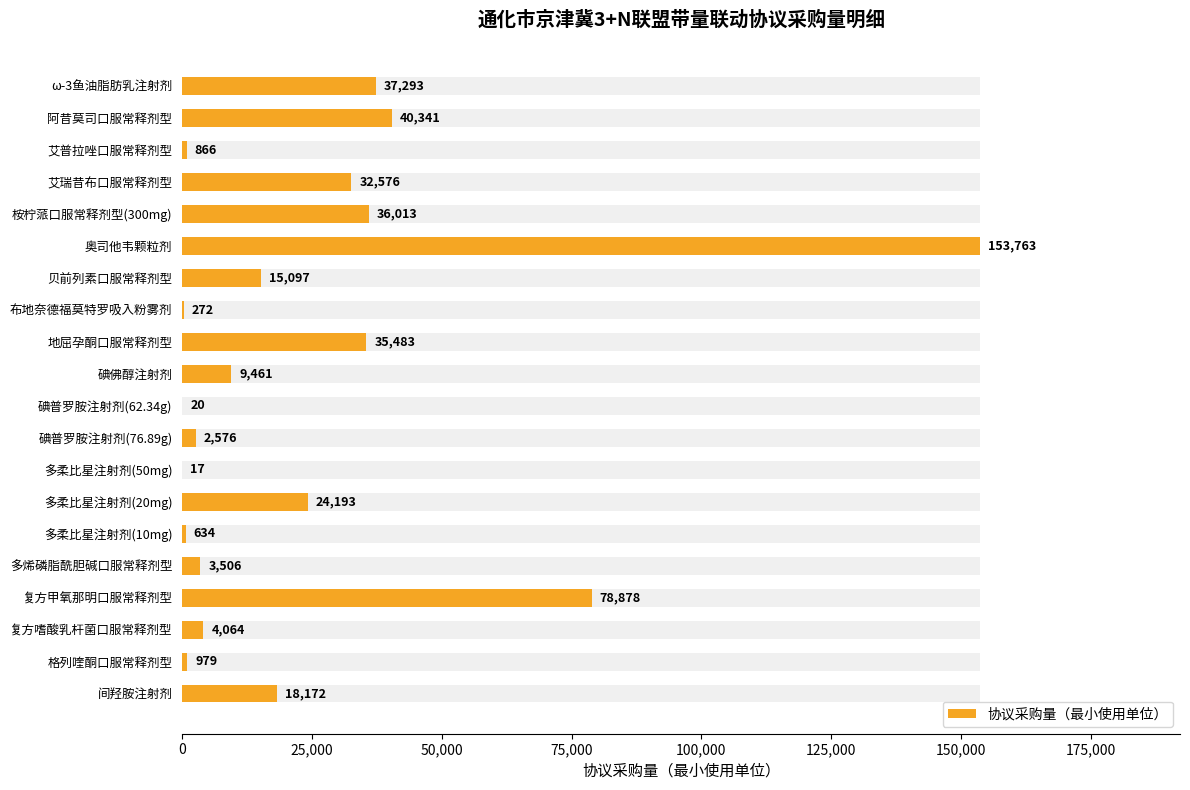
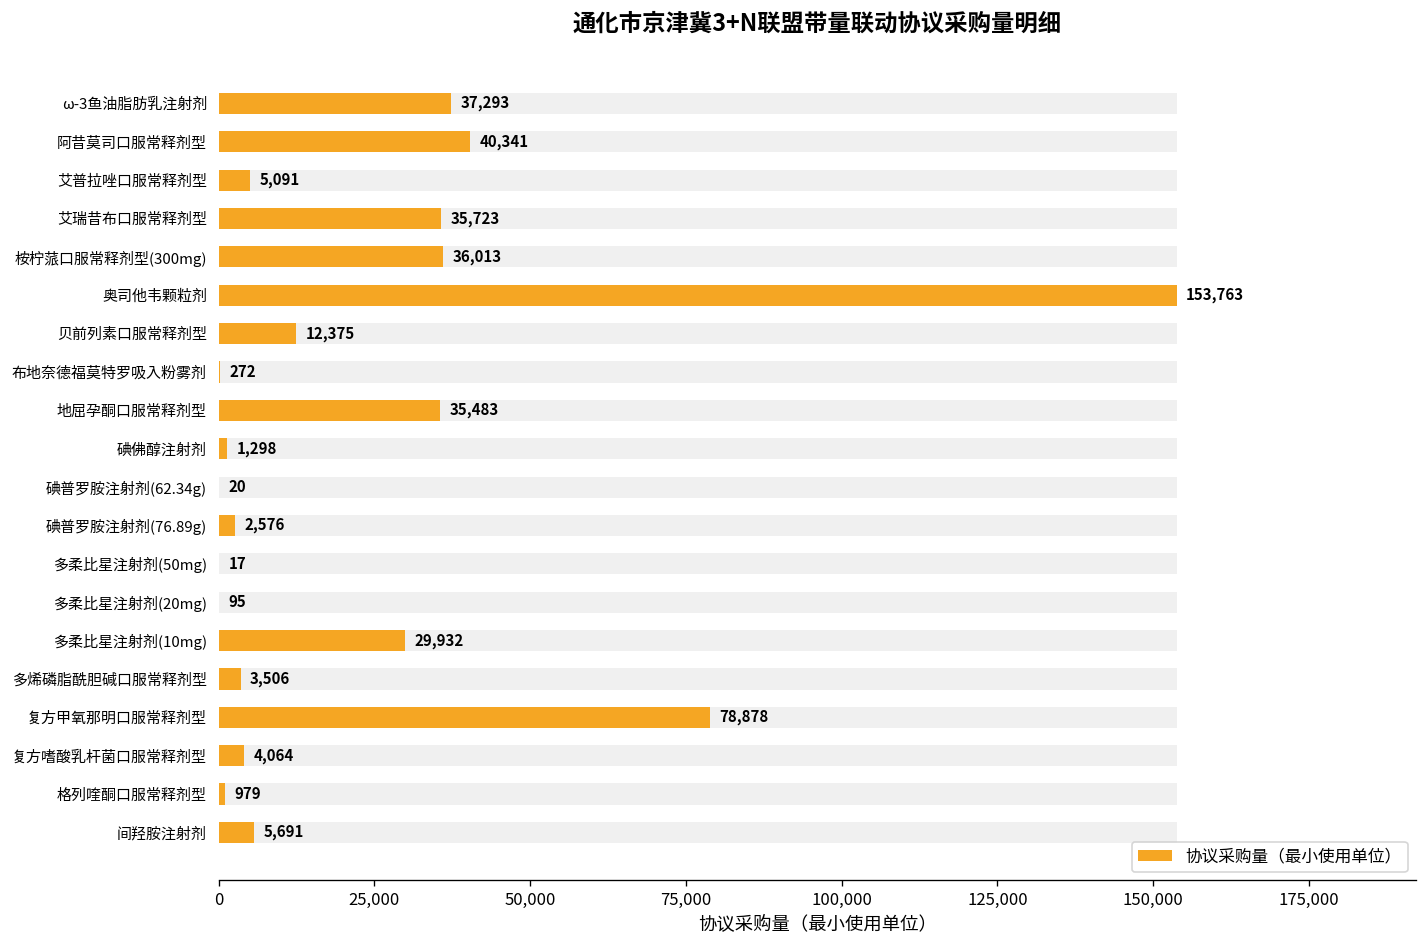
  {
    "协议采购量（最小使用单位）": {
-     "艾普拉唑口服常释剂型": "866",
-     "艾瑞昔布口服常释剂型": "32,576",
+     "艾普拉唑口服常释剂型": "5,091",
+     "艾瑞昔布口服常释剂型": "35,723",
      "奥司他韦颗粒剂": "153,763",
-     "贝前列素口服常释剂型": "15,097",
+     "贝前列素口服常释剂型": "12,375",
      "布地奈德福莫特罗吸入粉雾剂": "272",
-     "碘佛醇注射剂": "9,461",
+     "碘佛醇注射剂": "1,298",
      "碘普罗胺注射剂(62.34g)": "20",
      "多柔比星注射剂(50mg)": "17",
-     "多柔比星注射剂(20mg)": "24,193",
-     "多柔比星注射剂(10mg)": "634",
-     "间羟胺注射剂": "18,172"
+     "多柔比星注射剂(20mg)": "95",
+     "多柔比星注射剂(10mg)": "29,932",
+     "间羟胺注射剂": "5,691"
    }
  }
